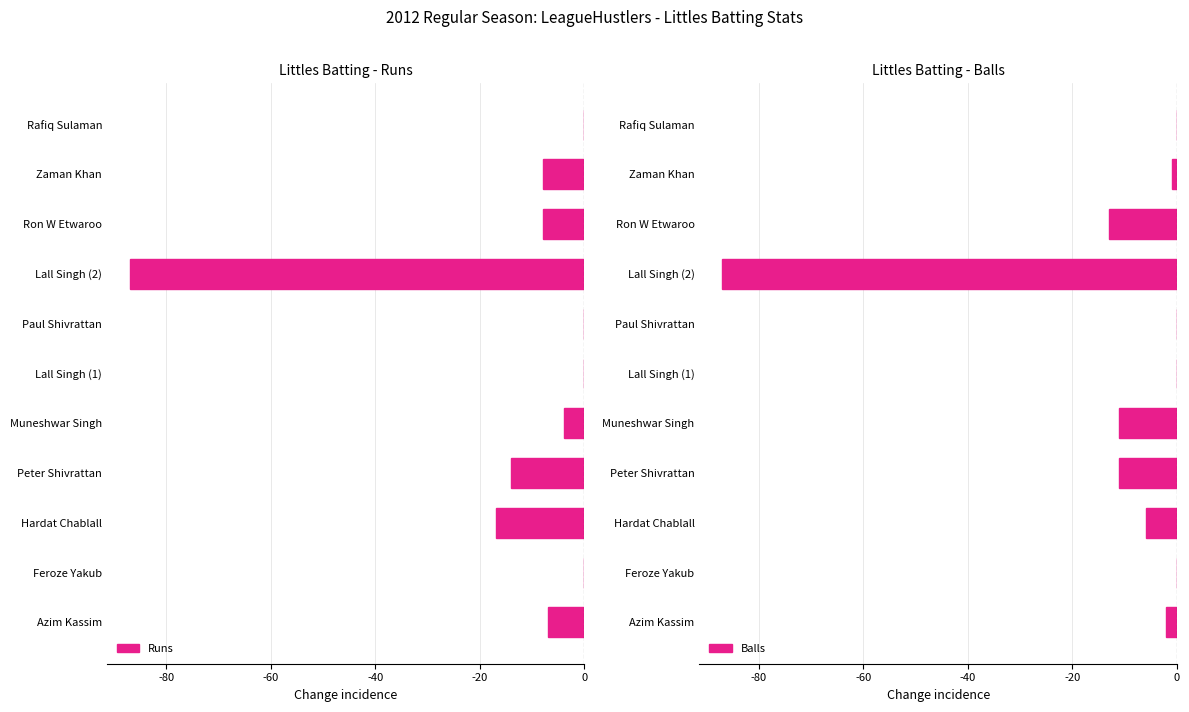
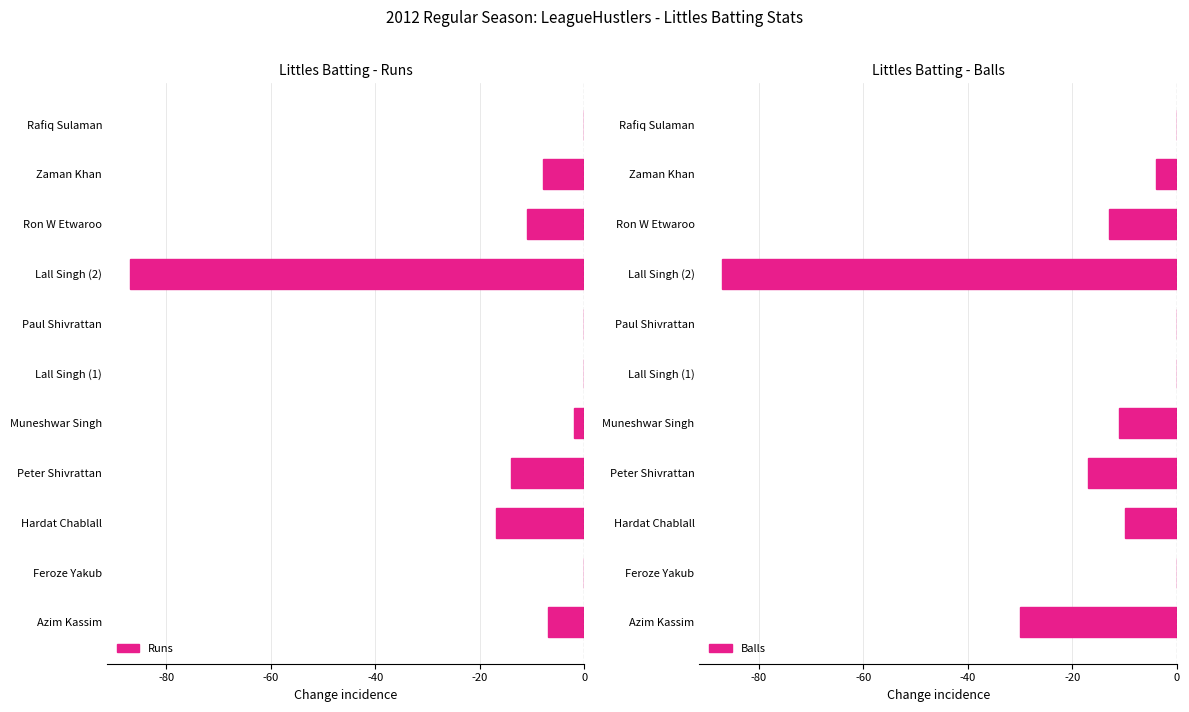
  {
    "Littles Batting - Runs": {
      "Rafiq Sulaman": 0,
      "Zaman Khan": -8,
-     "Ron W Etwaroo": -8,
+     "Ron W Etwaroo": -11,
      "Lall Singh (2)": -87,
      "Paul Shivrattan": 0,
      "Lall Singh (1)": 0,
-     "Muneshwar Singh": -4,
+     "Muneshwar Singh": -2,
      "Peter Shivrattan": -14,
      "Hardat Chablall": -17,
      "Feroze Yakub": 0,
      "Azim Kassim": -7
    },
    "Littles Batting - Balls": {
      "Rafiq Sulaman": 0,
-     "Zaman Khan": -1,
+     "Zaman Khan": -4,
      "Ron W Etwaroo": -13,
      "Lall Singh (2)": -87,
      "Paul Shivrattan": 0,
      "Lall Singh (1)": 0,
      "Muneshwar Singh": -11,
-     "Peter Shivrattan": -11,
-     "Hardat Chablall": -6,
+     "Peter Shivrattan": -17,
+     "Hardat Chablall": -10,
      "Feroze Yakub": 0,
-     "Azim Kassim": -2
+     "Azim Kassim": -30
    }
  }
